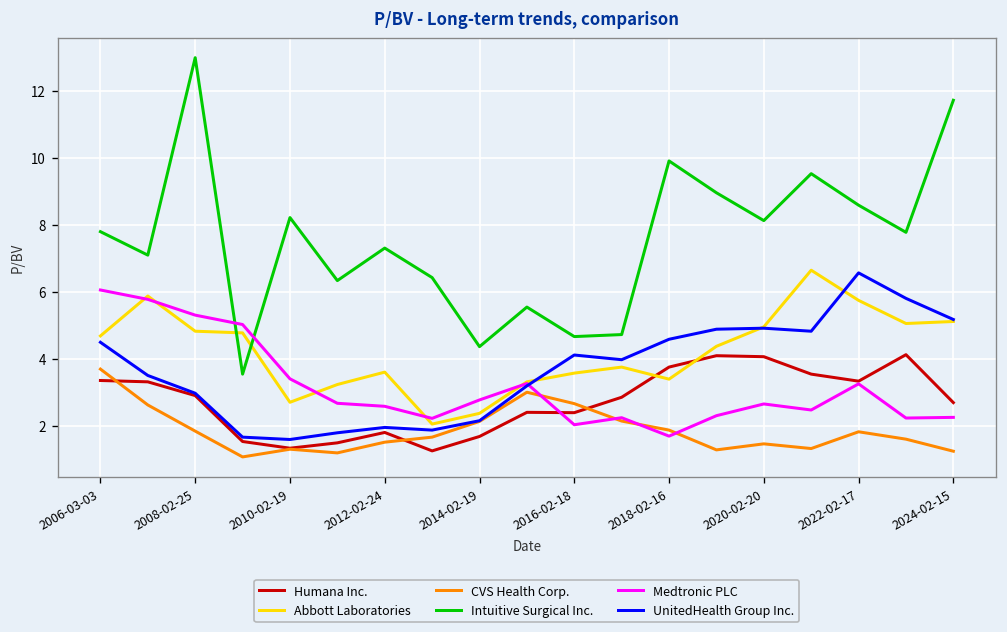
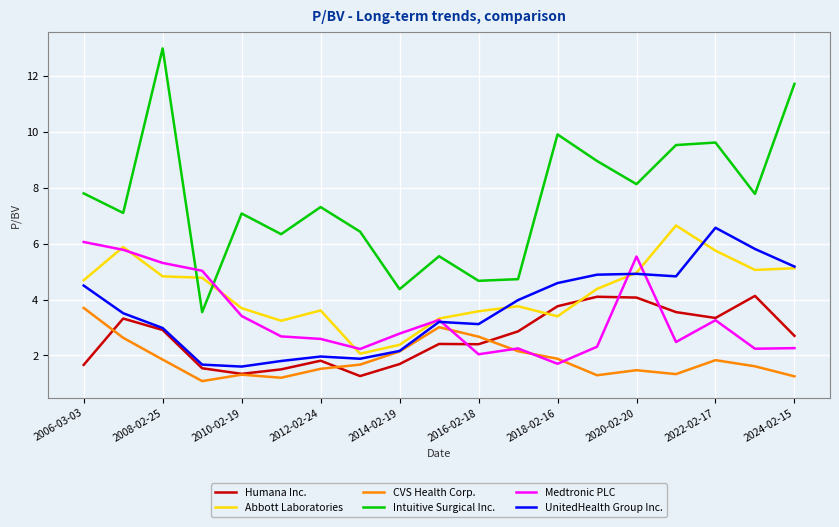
  {
    "Humana Inc.": {
-     "2006-03-03": 3.4,
+     "2006-03-03": 1.7,
      "2012-02-24": 1.8,
      "2014-02-19": 1.7,
      "2016-02-18": 2.4,
      "2018-02-16": 3.8,
      "2020-02-20": 4.1,
      "2024-02-15": 2.7
    },
    "Abbott Laboratories": {
      "2006-03-03": 4.7,
      "2008-02-25": 4.8,
-     "2010-02-19": 2.7,
+     "2010-02-19": 3.7,
      "2012-02-24": 3.6,
      "2014-02-19": 2.4,
      "2016-02-18": 3.6,
      "2018-02-16": 3.4,
      "2022-02-17": 5.8
    },
    "CVS Health Corp.": {
      "2006-03-03": 3.7,
      "2008-02-25": 1.9,
      "2012-02-24": 1.5,
      "2016-02-18": 2.7,
      "2018-02-16": 1.9,
      "2020-02-20": 1.5,
      "2022-02-17": 1.8,
      "2024-02-15": 1.3
    },
    "Intuitive Surgical Inc.": {
      "2006-03-03": 7.8,
      "2008-02-25": 13.0,
-     "2010-02-19": 8.2,
+     "2010-02-19": 7.1,
      "2012-02-24": 7.3,
      "2014-02-19": 4.4,
      "2016-02-18": 4.7,
      "2018-02-16": 9.9,
      "2020-02-20": 8.1,
-     "2022-02-17": 8.6,
+     "2022-02-17": 9.6,
      "2024-02-15": 11.7
    },
    "Medtronic PLC": {
      "2006-03-03": 6.1,
      "2008-02-25": 5.3,
      "2010-02-19": 3.4,
      "2012-02-24": 2.6,
      "2014-02-19": 2.8,
      "2016-02-18": 2.0,
      "2018-02-16": 1.7,
-     "2020-02-20": 2.7,
+     "2020-02-20": 5.5,
      "2024-02-15": 2.3
    },
    "UnitedHealth Group Inc.": {
      "2006-03-03": 4.5,
      "2010-02-19": 1.6,
      "2012-02-24": 2.0,
-     "2016-02-18": 4.1,
+     "2016-02-18": 3.1,
      "2018-02-16": 4.6,
      "2022-02-17": 6.6
    }
  }
